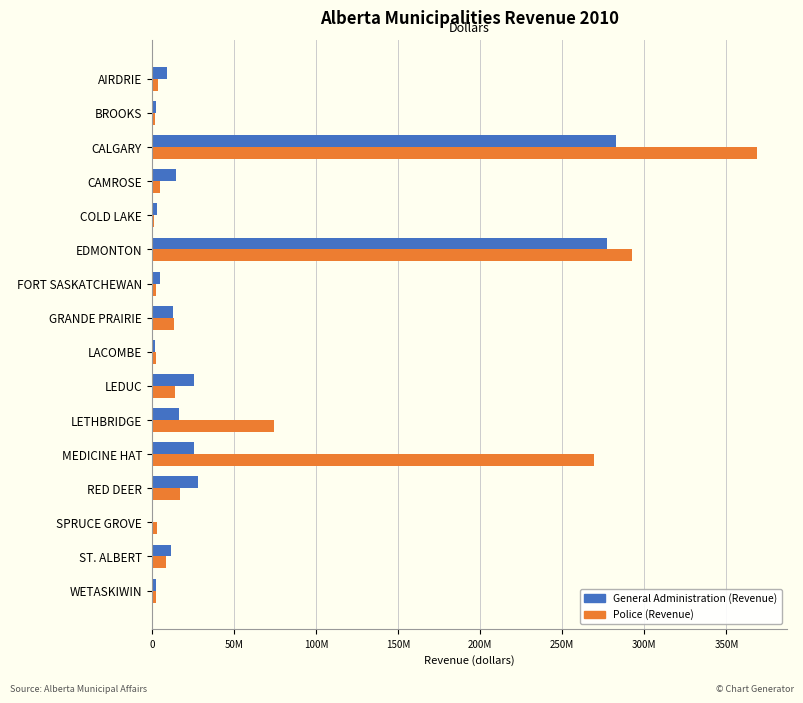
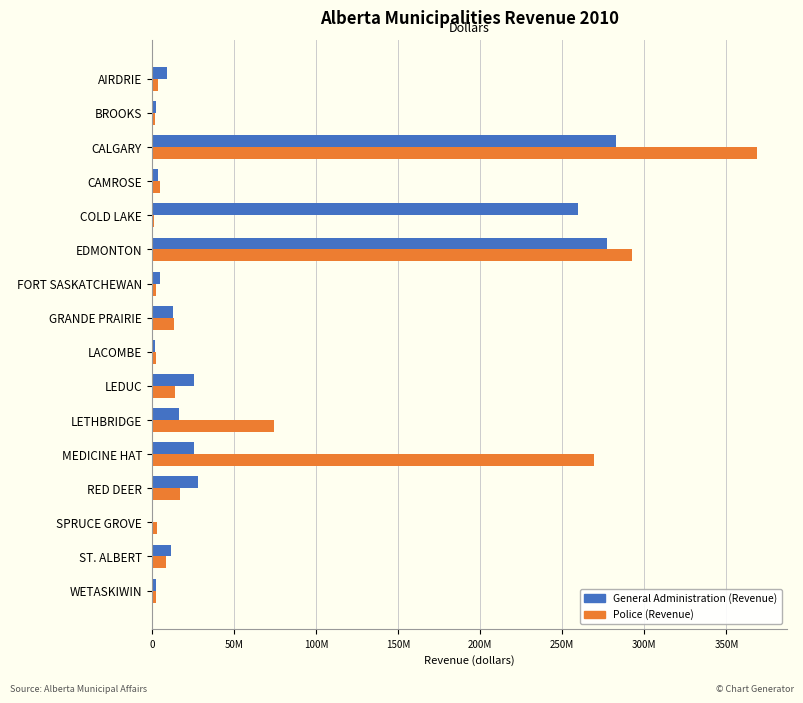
  {
    "General Administration (Revenue)": {
      "AIRDRIE": 9000000,
      "BROOKS": 3000000,
      "CALGARY": 283000000,
-     "CAMROSE": 15000000,
-     "COLD LAKE": 3000000,
+     "CAMROSE": 4000000,
+     "COLD LAKE": 259000000,
      "EDMONTON": 278000000,
      "FORT SASKATCHEWAN": 5000000,
      "GRANDE PRAIRIE": 13000000,
      "LACOMBE": 2000000,
      "LEDUC": 26000000,
      "LETHBRIDGE": 17000000,
      "MEDICINE HAT": 26000000,
      "RED DEER": 28000000,
      "SPRUCE GROVE": 0,
      "ST. ALBERT": 11000000,
      "WETASKIWIN": 3000000
    },
    "Police (Revenue)": {
      "AIRDRIE": 4000000,
      "BROOKS": 2000000,
      "CALGARY": 369000000,
      "CAMROSE": 5000000,
      "EDMONTON": 292000000,
      "FORT SASKATCHEWAN": 3000000,
      "GRANDE PRAIRIE": 14000000,
      "LACOMBE": 2000000,
      "LEDUC": 14000000,
      "LETHBRIDGE": 75000000,
      "MEDICINE HAT": 269000000,
      "RED DEER": 17000000,
      "SPRUCE GROVE": 3000000,
      "ST. ALBERT": 8000000,
      "WETASKIWIN": 2000000
    }
  }
